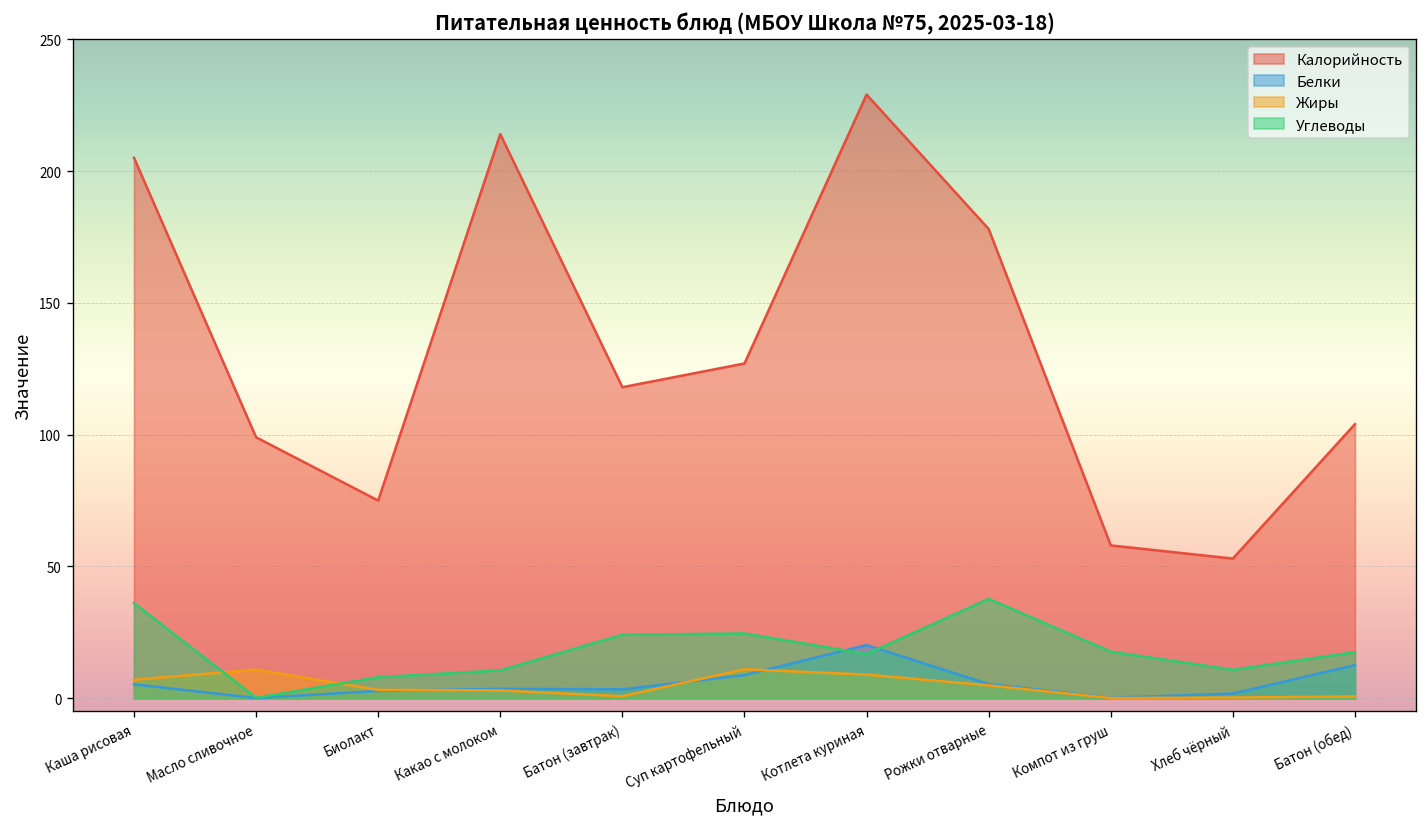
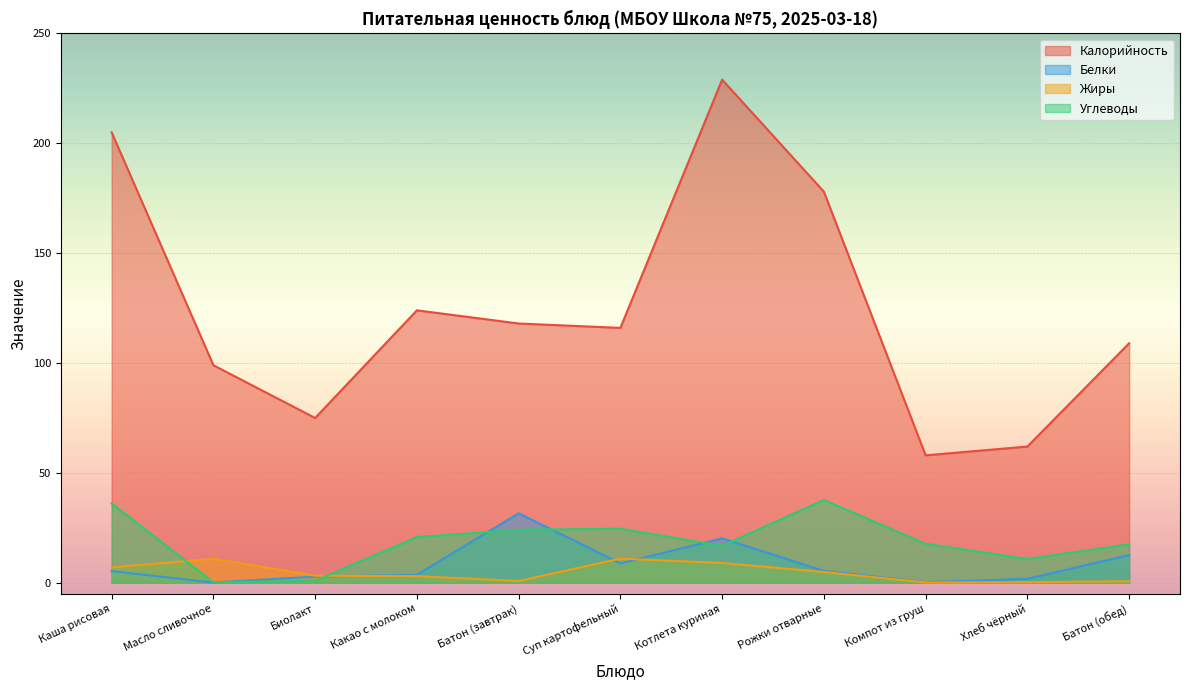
  {
    "Калорийность": {
      "Каша рисовая": 205,
      "Масло сливочное": 99,
      "Биолакт": 75,
-     "Какао с молоком": 214,
+     "Какао с молоком": 124,
      "Батон (завтрак)": 118,
-     "Суп картофельный": 127,
+     "Суп картофельный": 116,
      "Котлета куриная": 229,
      "Рожки отварные": 178,
      "Компот из груш": 58,
-     "Хлеб чёрный": 53,
-     "Батон (обед)": 104
+     "Хлеб чёрный": 62,
+     "Батон (обед)": 109
    },
    "Белки": {
      "Каша рисовая": 5,
-     "Батон (завтрак)": 3,
+     "Батон (завтрак)": 32,
      "Суп картофельный": 9,
      "Котлета куриная": 20,
      "Хлеб чёрный": 2,
      "Батон (обед)": 13
    },
    "Жиры": {
      "Каша рисовая": 7,
      "Масло сливочное": 11,
      "Батон (завтрак)": 1,
      "Суп картофельный": 11,
      "Котлета куриная": 9,
      "Хлеб чёрный": 0,
      "Батон (обед)": 1
    },
    "Углеводы": {
      "Каша рисовая": 36,
-     "Биолакт": 8,
-     "Какао с молоком": 11,
+     "Биолакт": 1,
+     "Какао с молоком": 21,
      "Батон (завтрак)": 24,
      "Суп картофельный": 25,
      "Котлета куриная": 17,
      "Рожки отварные": 38,
      "Компот из груш": 18,
      "Хлеб чёрный": 11,
      "Батон (обед)": 18
    }
  }
